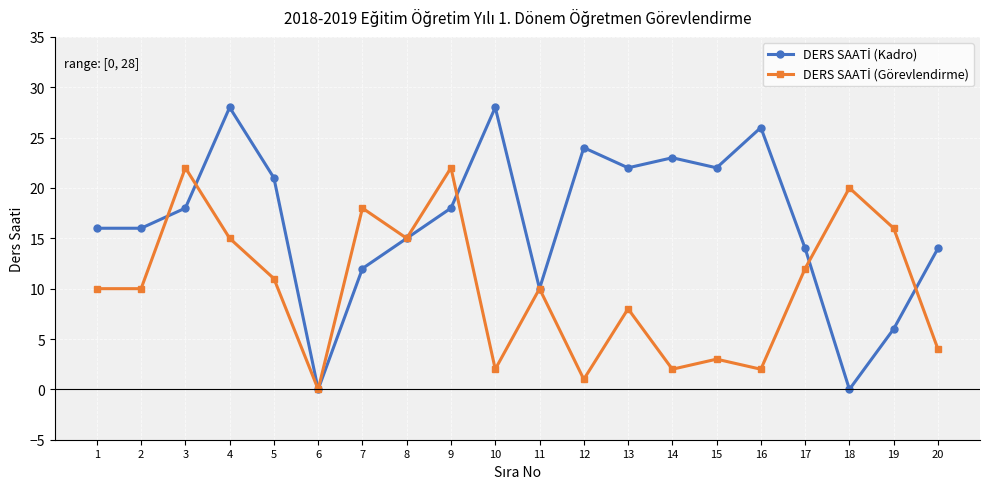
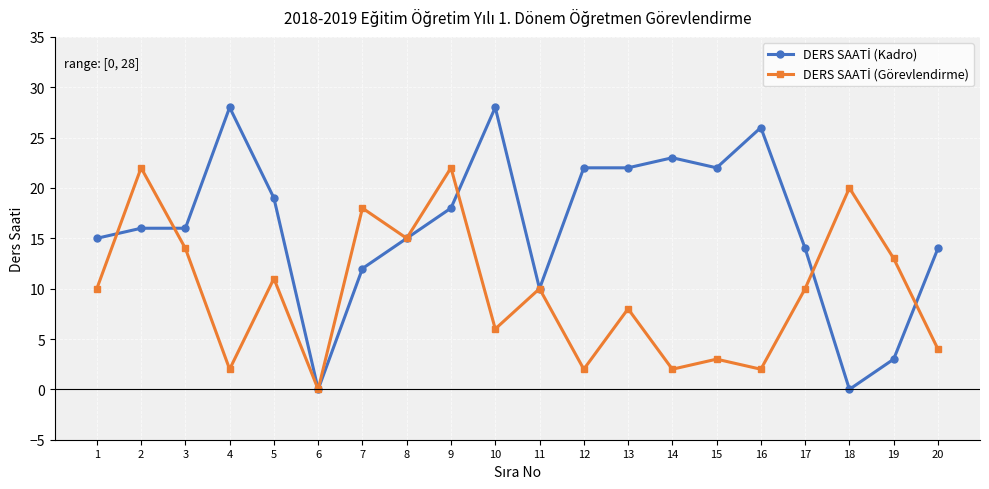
  {
    "DERS SAATİ (Kadro)": {
-     "1": 16,
+     "1": 15,
      "2": 16,
-     "3": 18,
+     "3": 16,
      "4": 28,
-     "5": 21,
+     "5": 19,
      "7": 12,
      "9": 18,
      "10": 28,
-     "12": 24,
+     "12": 22,
      "13": 22,
      "14": 23,
      "15": 22,
      "16": 26,
      "17": 14,
      "18": 0,
-     "19": 6,
+     "19": 3,
      "20": 14
    },
    "DERS SAATİ (Görevlendirme)": {
      "1": 10,
-     "2": 10,
-     "3": 22,
-     "4": 15,
+     "2": 22,
+     "3": 14,
+     "4": 2,
      "5": 11,
      "7": 18,
      "9": 22,
-     "10": 2,
-     "12": 1,
+     "10": 6,
+     "12": 2,
      "13": 8,
      "14": 2,
      "15": 3,
      "16": 2,
-     "17": 12,
+     "17": 10,
      "18": 20,
-     "19": 16,
+     "19": 13,
      "20": 4
    }
  }
